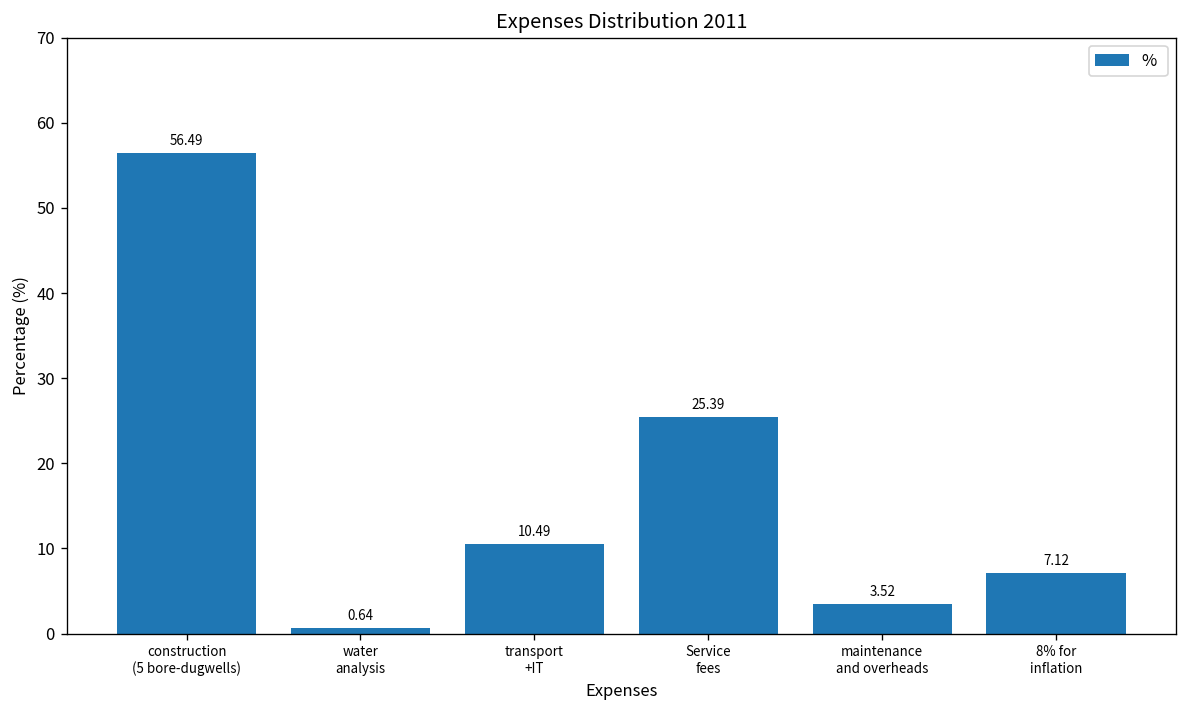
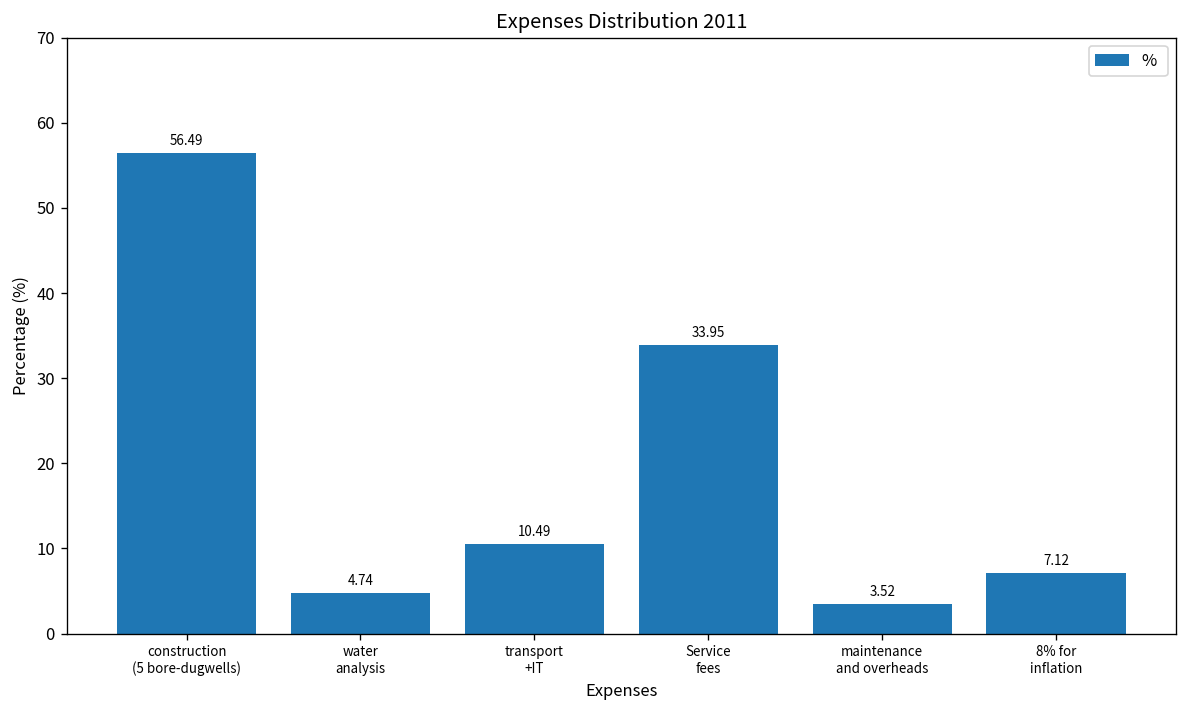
  {
    "construction (5 bore-dugwells)": 56.49,
-   "water analysis": 0.64,
+   "water analysis": 4.74,
    "transport +IT": 10.49,
-   "Service fees": 25.39,
+   "Service fees": 33.95,
    "maintenance and overheads": 3.52,
    "8% for inflation": 7.12
  }
